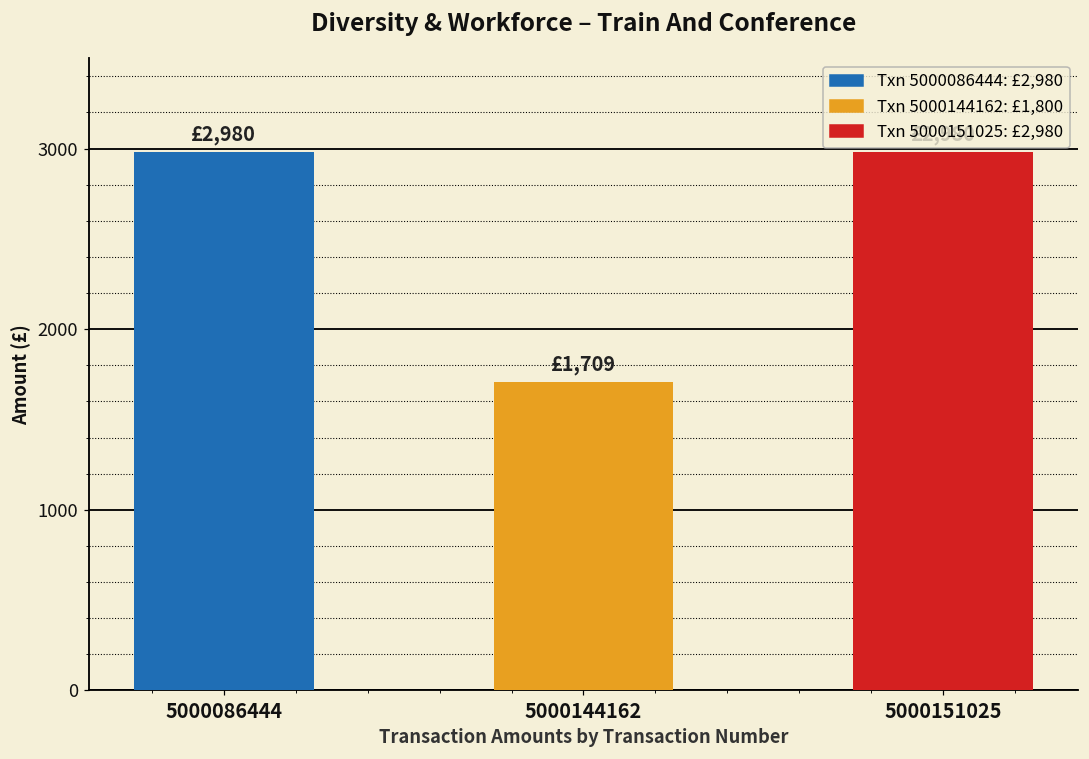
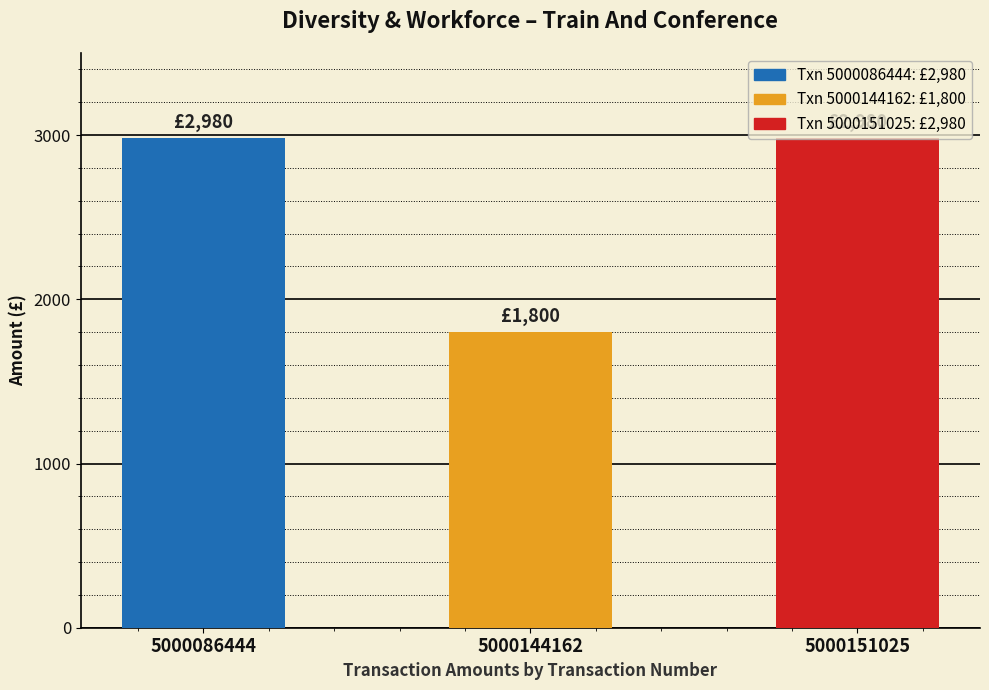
  {
    "5000086444": "£2,980",
-   "5000144162": "£1,709"
+   "5000144162": "£1,800"
  }
